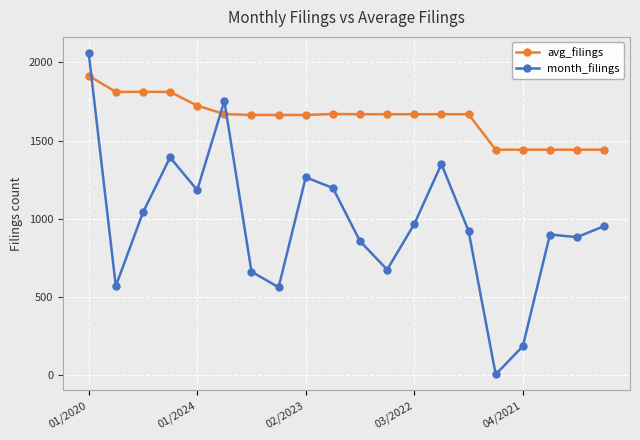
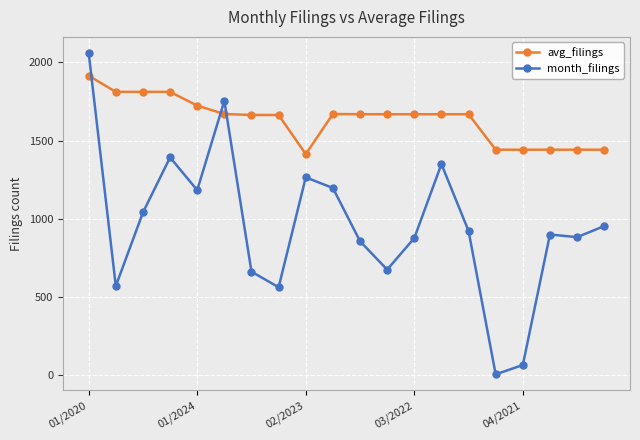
  {
    "avg_filings": {
      "01/2020": 1920,
      "01/2024": 1720,
-     "02/2023": 1660,
+     "02/2023": 1410,
      "03/2022": 1670,
      "04/2021": 1440
    },
    "month_filings": {
      "01/2020": 2060,
      "01/2024": 1180,
      "02/2023": 1260,
-     "03/2022": 970,
-     "04/2021": 180
+     "03/2022": 880,
+     "04/2021": 60
    }
  }
